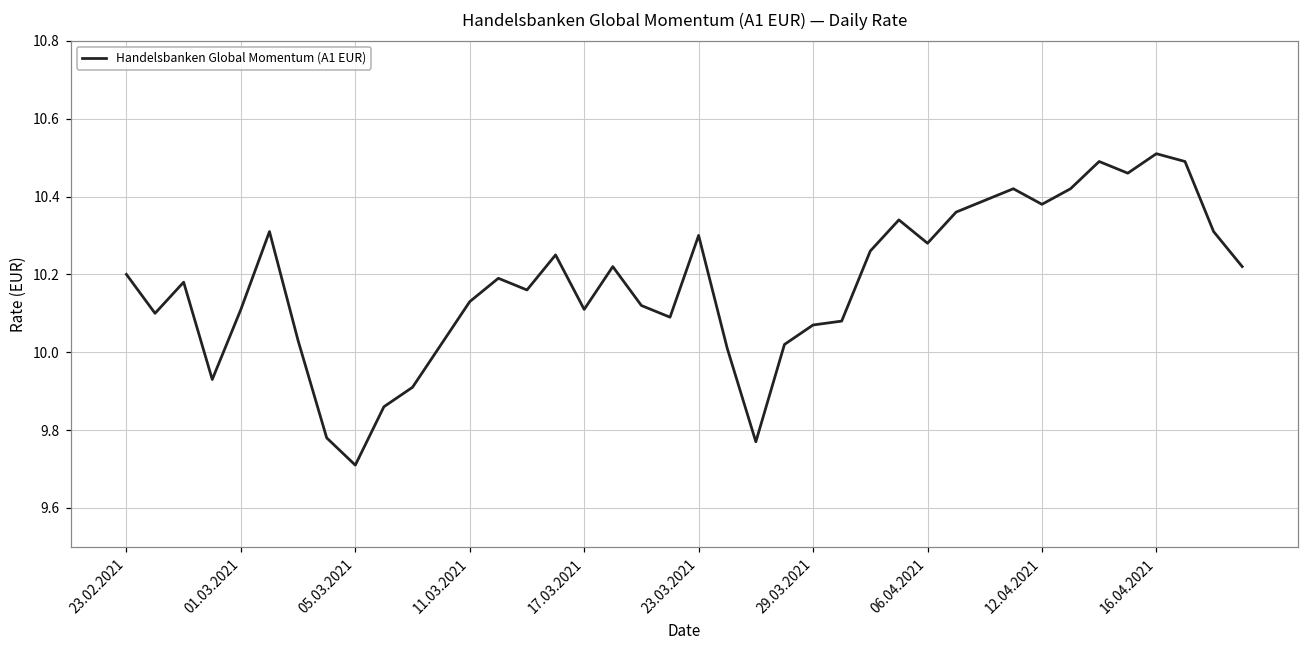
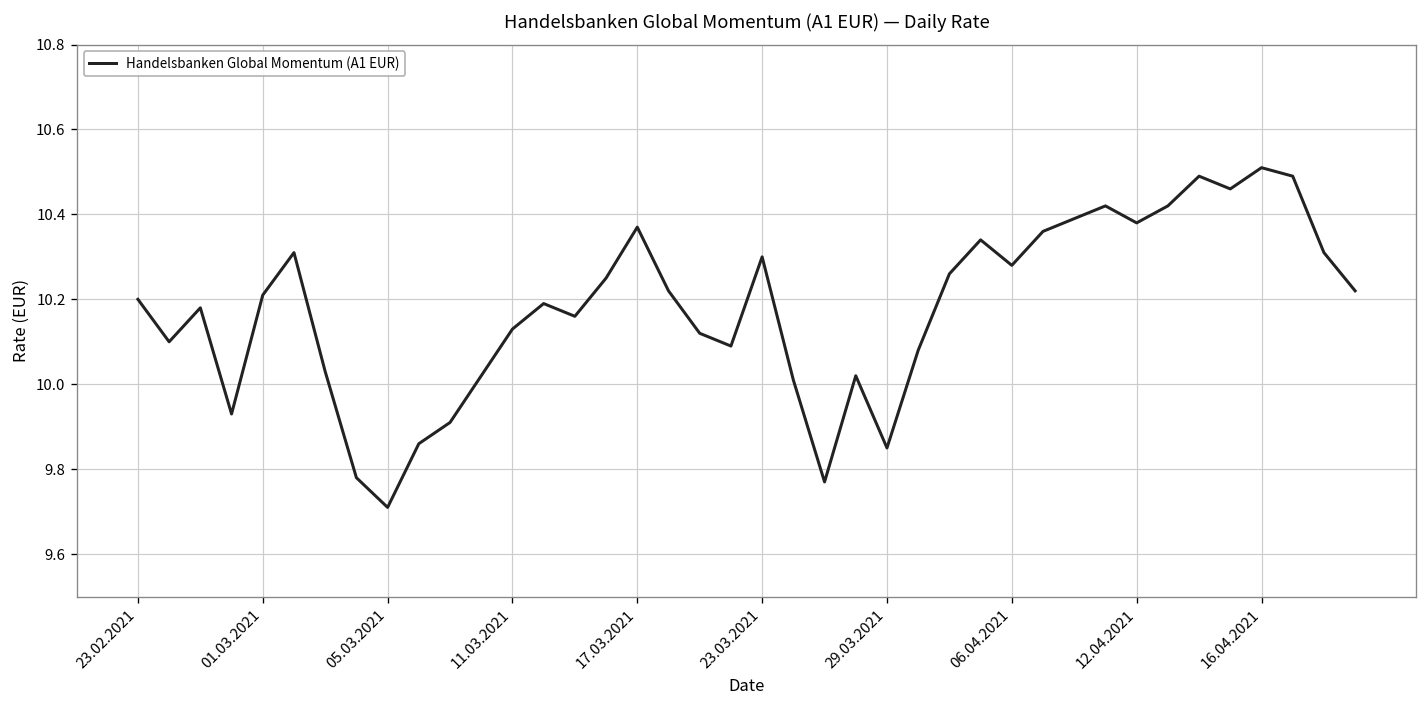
  {
    "23.02.2021": 10.20,
-   "01.03.2021": 10.11,
+   "01.03.2021": 10.21,
    "05.03.2021": 9.71,
    "11.03.2021": 10.13,
-   "17.03.2021": 10.11,
+   "17.03.2021": 10.37,
    "23.03.2021": 10.30,
-   "29.03.2021": 10.07,
+   "29.03.2021": 9.85,
    "06.04.2021": 10.28,
    "12.04.2021": 10.38,
    "16.04.2021": 10.51
  }
